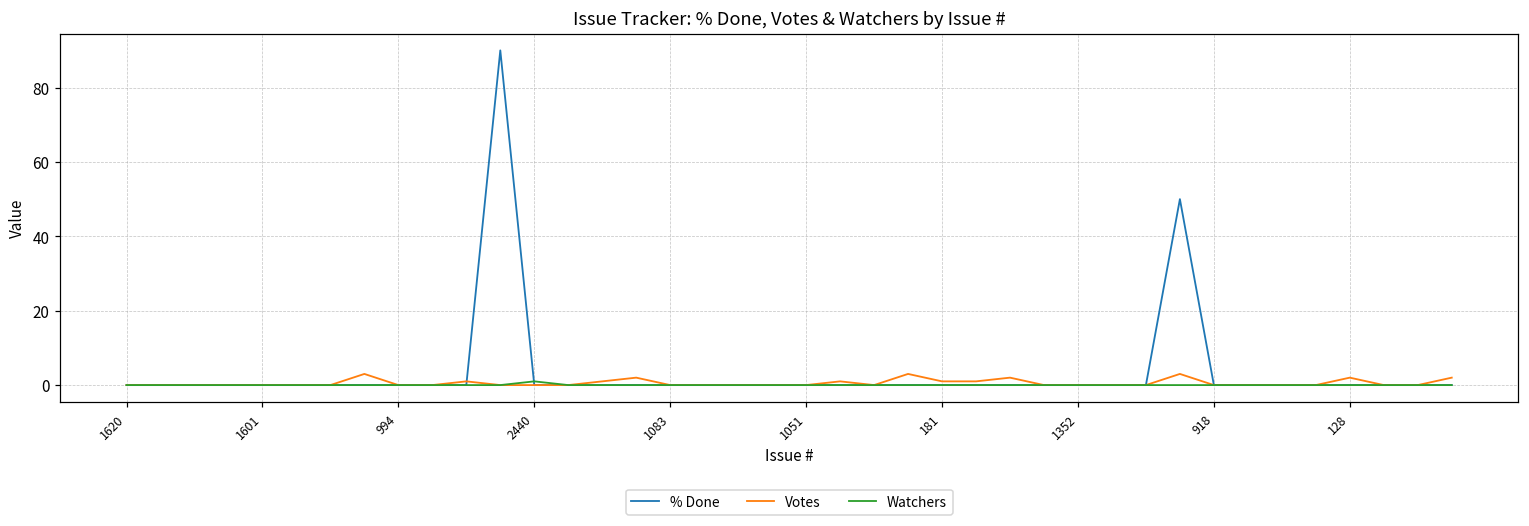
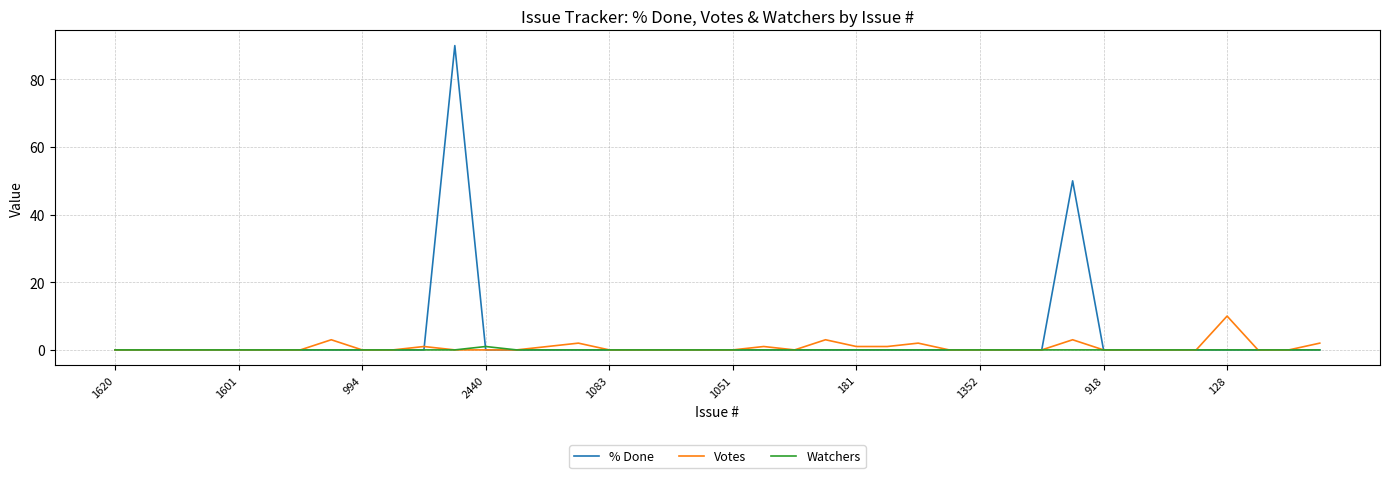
  {
    "Votes": {
      "181": 1,
-     "128": 2
+     "128": 10
    },
    "Watchers": {
      "2440": 1
    }
  }
